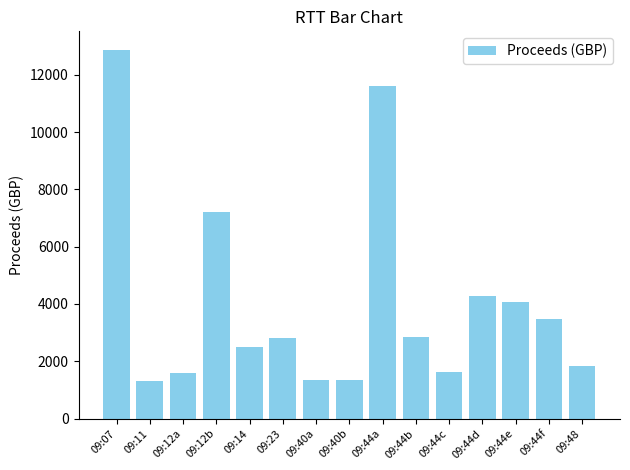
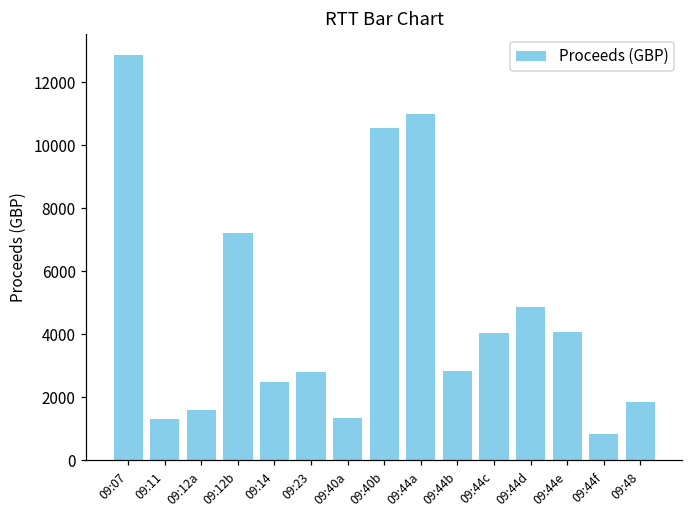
  {
    "09:07": 12900,
    "09:11": 1300,
    "09:12a": 1600,
    "09:12b": 7200,
    "09:14": 2500,
    "09:23": 2800,
    "09:40a": 1300,
-   "09:40b": 1300,
-   "09:44a": 11600,
+   "09:40b": 10500,
+   "09:44a": 11000,
    "09:44b": 2800,
-   "09:44c": 1600,
-   "09:44d": 4300,
+   "09:44c": 4000,
+   "09:44d": 4900,
    "09:44e": 4100,
-   "09:44f": 3500,
+   "09:44f": 800,
    "09:48": 1800
  }
